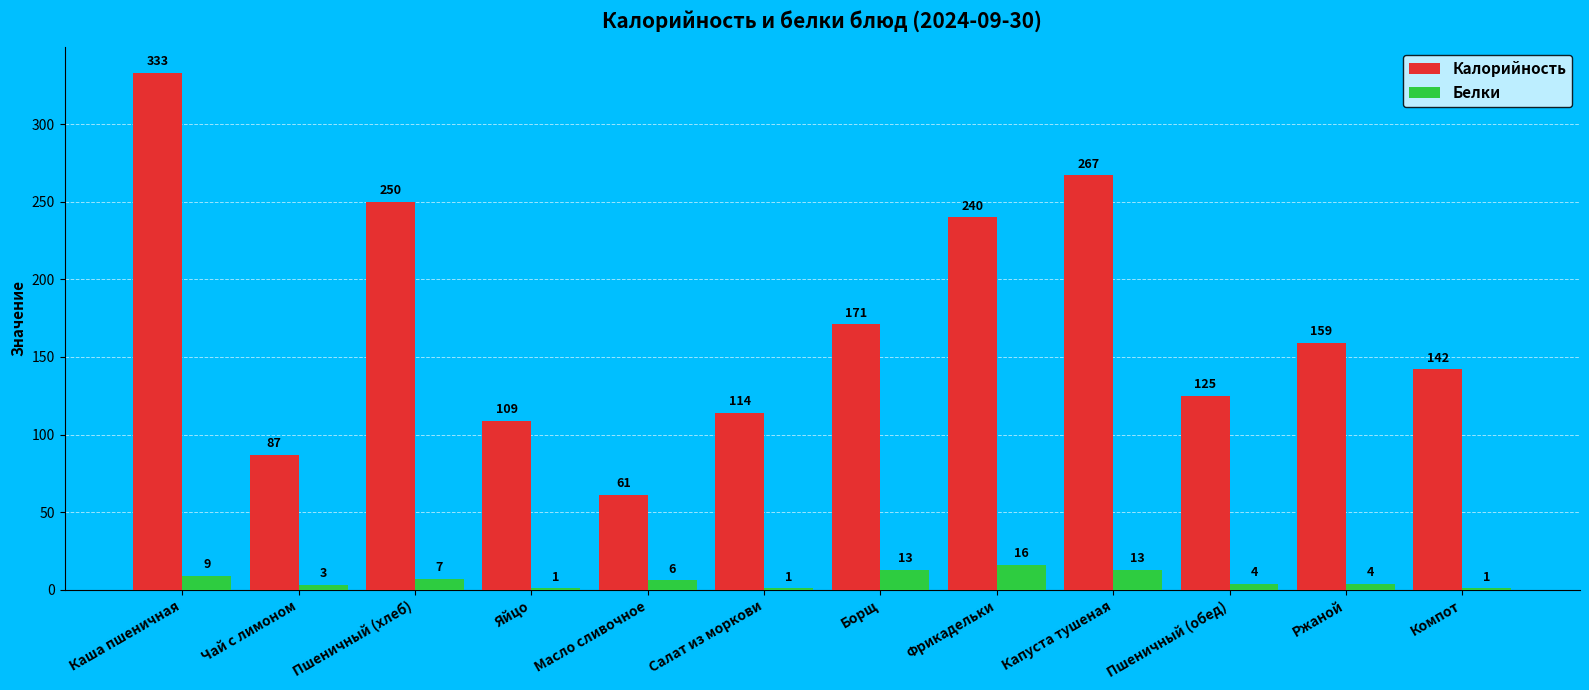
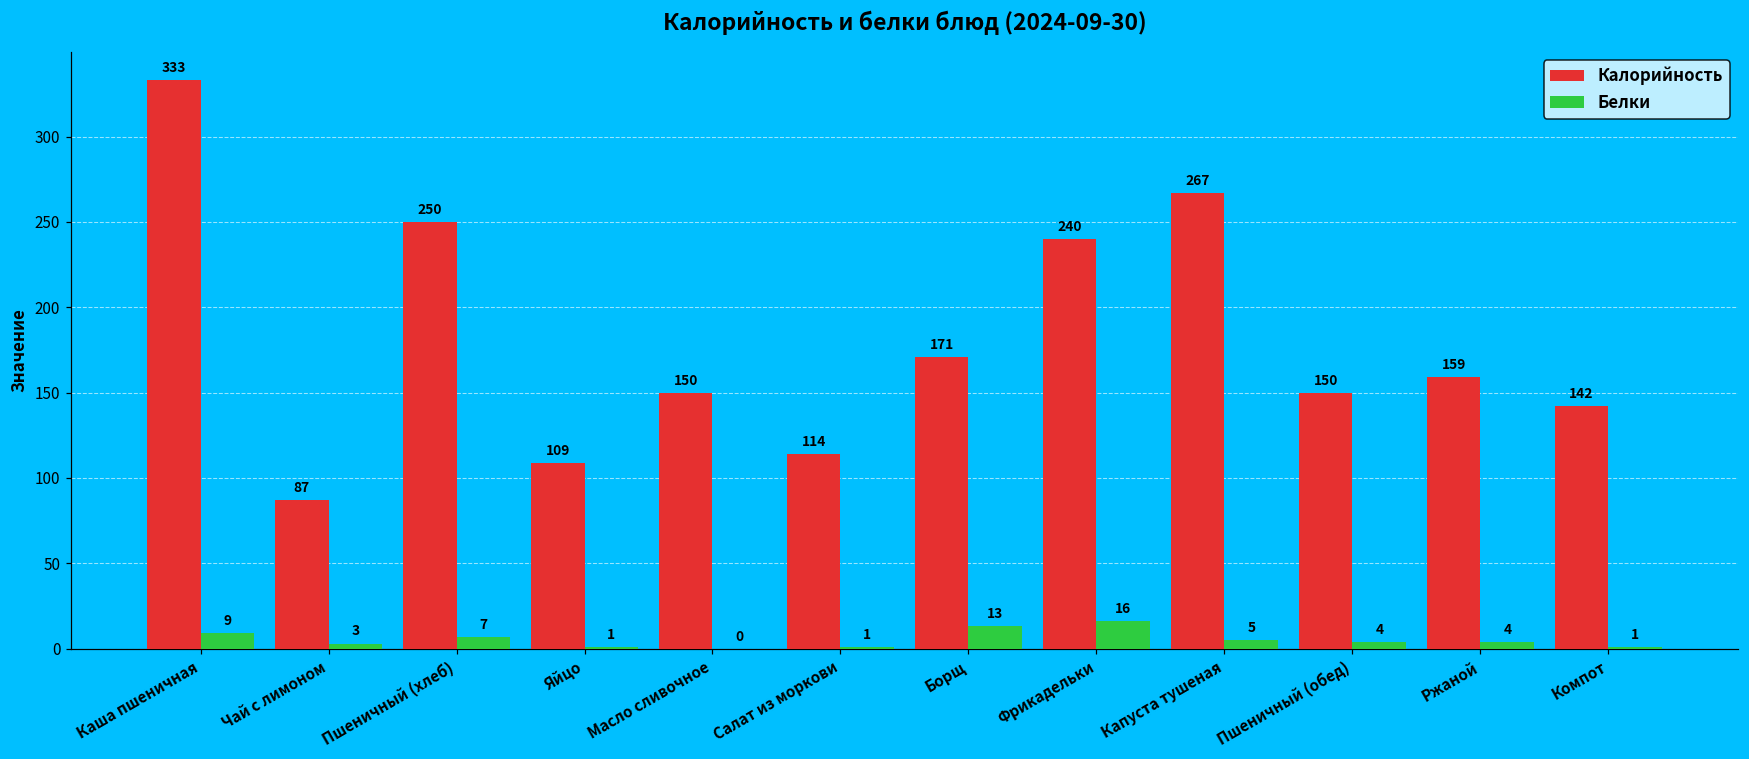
  {
    "Калорийность": {
      "Каша пшеничная": 333,
      "Чай с лимоном": 87,
      "Пшеничный (хлеб)": 250,
      "Яйцо": 109,
-     "Масло сливочное": 61,
+     "Масло сливочное": 150,
      "Салат из моркови": 114,
      "Борщ": 171,
      "Фрикадельки": 240,
      "Капуста тушеная": 267,
-     "Пшеничный (обед)": 125,
+     "Пшеничный (обед)": 150,
      "Ржаной": 159,
      "Компот": 142
    },
    "Белки": {
      "Каша пшеничная": 9,
      "Чай с лимоном": 3,
      "Пшеничный (хлеб)": 7,
      "Яйцо": 1,
-     "Масло сливочное": 6,
+     "Масло сливочное": 0,
      "Салат из моркови": 1,
      "Борщ": 13,
      "Фрикадельки": 16,
-     "Капуста тушеная": 13,
+     "Капуста тушеная": 5,
      "Пшеничный (обед)": 4,
      "Ржаной": 4,
      "Компот": 1
    }
  }
